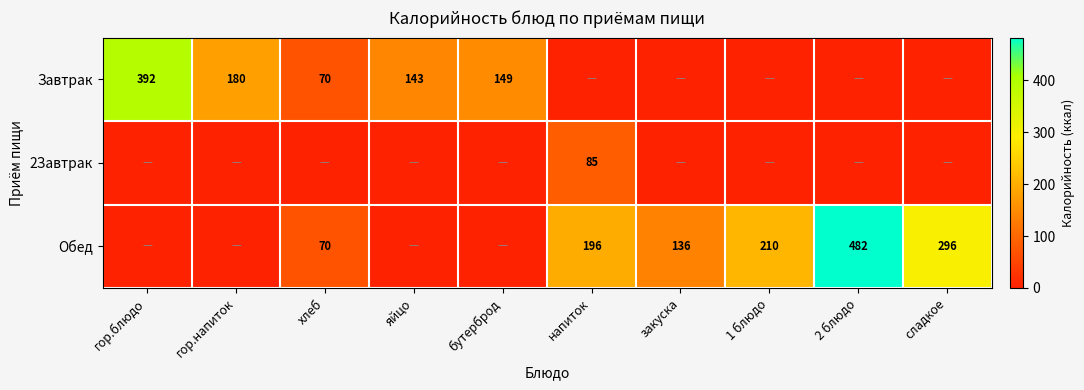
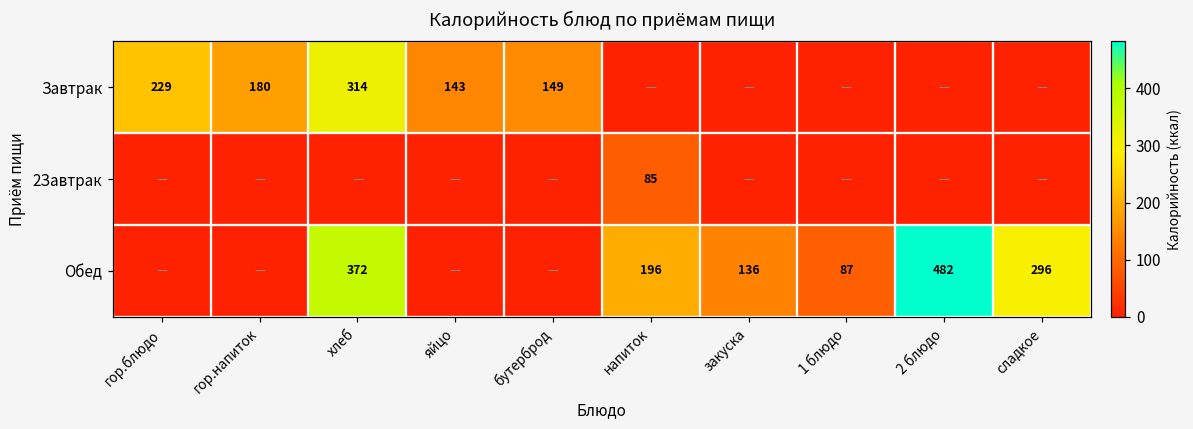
  {
    "Завтрак": {
-     "гор.блюдо": 392,
+     "гор.блюдо": 229,
      "гор.напиток": 180,
-     "хлеб": 70,
+     "хлеб": 314,
      "яйцо": 143,
      "бутерброд": 149
    },
    "2Завтрак": {
      "напиток": 85
    },
    "Обед": {
-     "хлеб": 70,
+     "хлеб": 372,
      "напиток": 196,
      "закуска": 136,
-     "1 блюдо": 210,
+     "1 блюдо": 87,
      "2 блюдо": 482,
      "сладкое": 296
    }
  }
